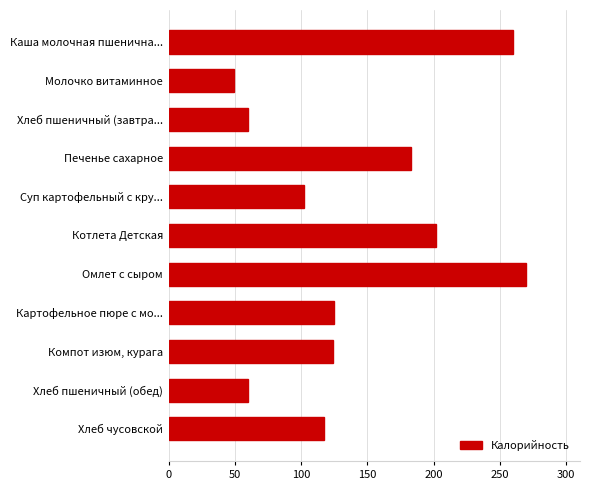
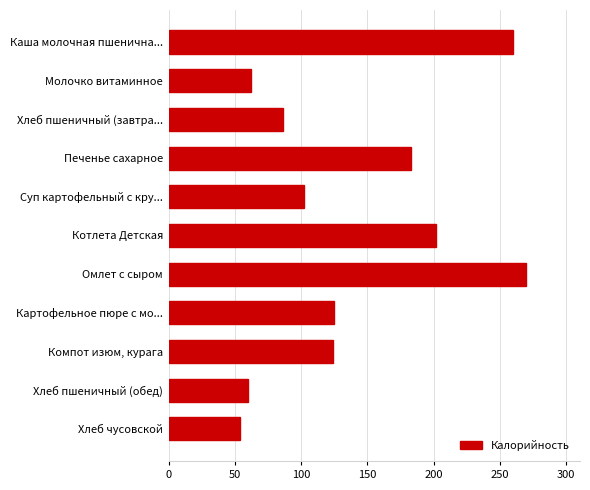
  {
    "Каша молочная пшенична...": 260,
-   "Молочко витаминное": 49,
-   "Хлеб пшеничный (завтра...": 60,
+   "Молочко витаминное": 62,
+   "Хлеб пшеничный (завтра...": 86,
    "Печенье сахарное": 183,
    "Суп картофельный с кру...": 102,
    "Котлета Детская": 202,
    "Омлет с сыром": 270,
    "Картофельное пюре с мо...": 125,
    "Компот изюм, курага": 124,
    "Хлеб пшеничный (обед)": 60,
-   "Хлеб чусовской": 117
+   "Хлеб чусовской": 54
  }
